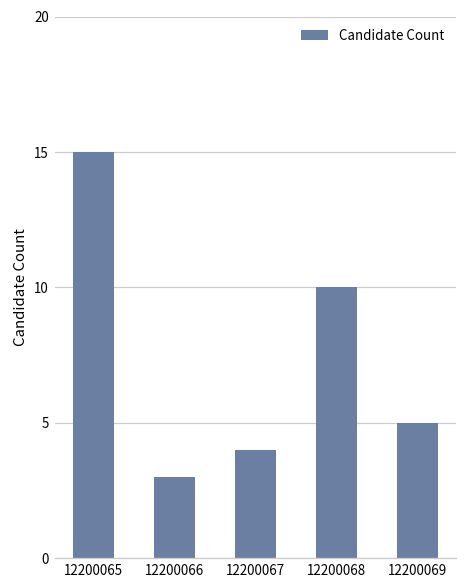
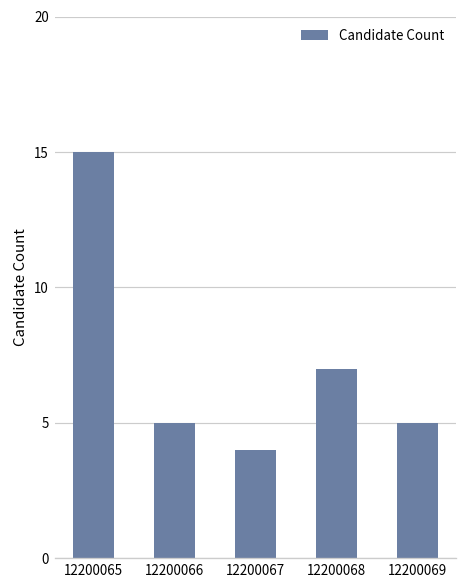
  {
    "12200065": 15,
-   "12200066": 3,
+   "12200066": 5,
    "12200067": 4,
-   "12200068": 10,
+   "12200068": 7,
    "12200069": 5
  }
